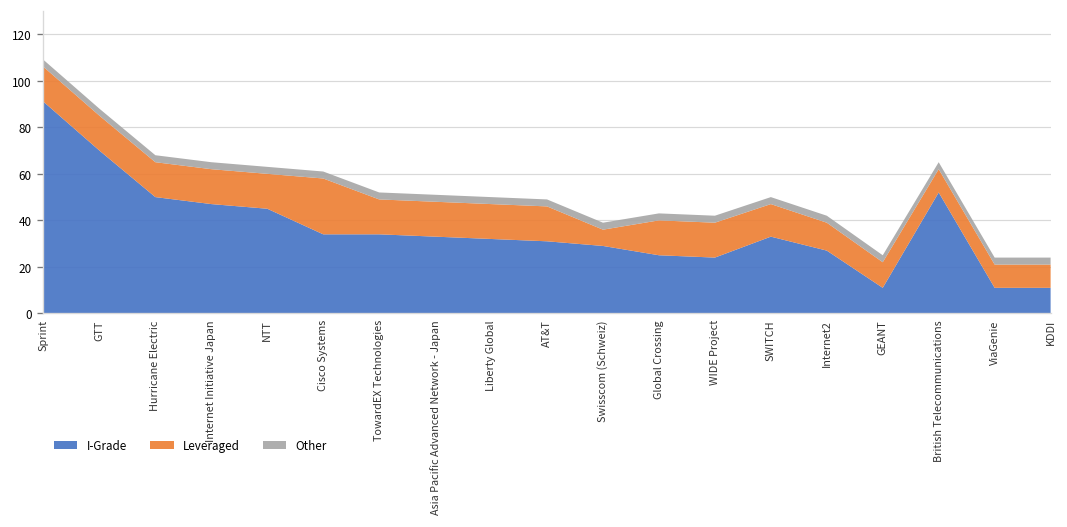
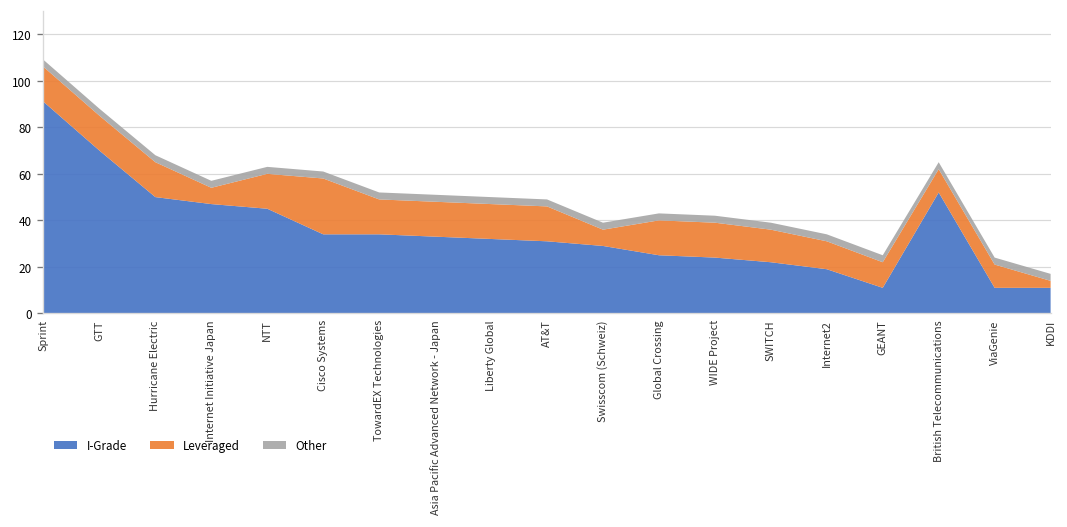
  {
    "I-Grade": {
      "Sprint": 91,
      "GTT": 70,
      "Hurricane Electric": 50,
      "Internet Initiative Japan": 47,
      "NTT": 45,
      "Cisco Systems": 34,
      "TowardEX Technologies": 34,
      "Asia Pacific Advanced Network - Japan": 33,
      "Liberty Global": 32,
      "AT&T": 31,
      "Swisscom (Schweiz)": 29,
      "Global Crossing": 25,
      "WIDE Project": 24,
-     "SWITCH": 33,
-     "Internet2": 27,
+     "SWITCH": 22,
+     "Internet2": 19,
      "GEANT": 11,
      "British Telecommunications": 52,
      "ViaGenie": 11,
      "KDDI": 11
    },
    "Leveraged": {
      "Sprint": 15,
      "GTT": 15,
      "Hurricane Electric": 15,
-     "Internet Initiative Japan": 15,
+     "Internet Initiative Japan": 7,
      "NTT": 15,
      "Cisco Systems": 24,
      "TowardEX Technologies": 15,
      "Asia Pacific Advanced Network - Japan": 15,
      "Liberty Global": 15,
      "AT&T": 15,
      "Swisscom (Schweiz)": 7,
      "Global Crossing": 15,
      "WIDE Project": 15,
      "SWITCH": 14,
      "Internet2": 12,
      "GEANT": 11,
      "British Telecommunications": 10,
      "ViaGenie": 10,
-     "KDDI": 10
+     "KDDI": 3
    },
    "Other": {
      "Sprint": 3,
      "GTT": 3,
      "Hurricane Electric": 3,
      "Internet Initiative Japan": 3,
      "NTT": 3,
      "Cisco Systems": 3,
      "TowardEX Technologies": 3,
      "Asia Pacific Advanced Network - Japan": 3,
      "Liberty Global": 3,
      "AT&T": 3,
      "Swisscom (Schweiz)": 3,
      "Global Crossing": 3,
      "WIDE Project": 3,
      "SWITCH": 3,
      "Internet2": 3,
      "GEANT": 3,
      "British Telecommunications": 3,
      "ViaGenie": 3,
      "KDDI": 3
    }
  }
